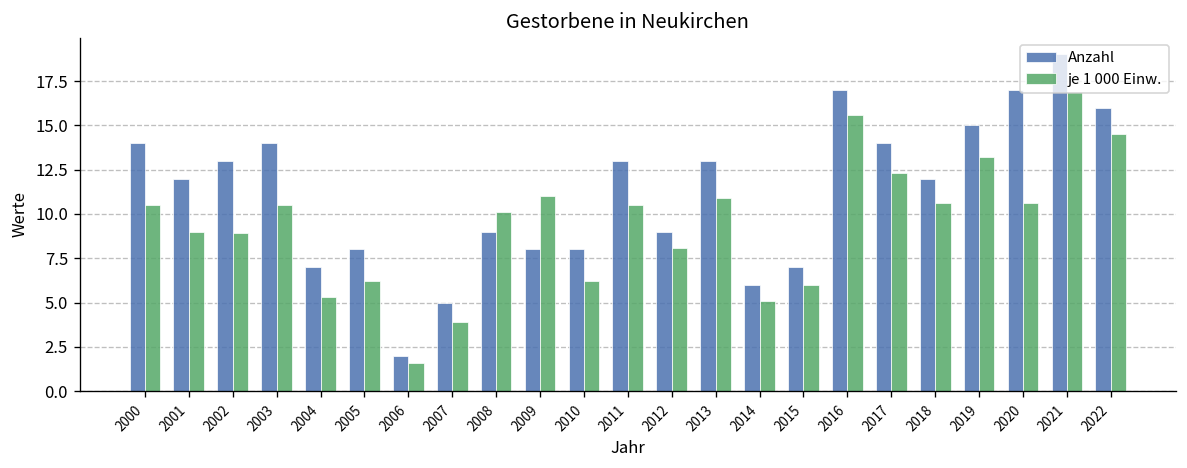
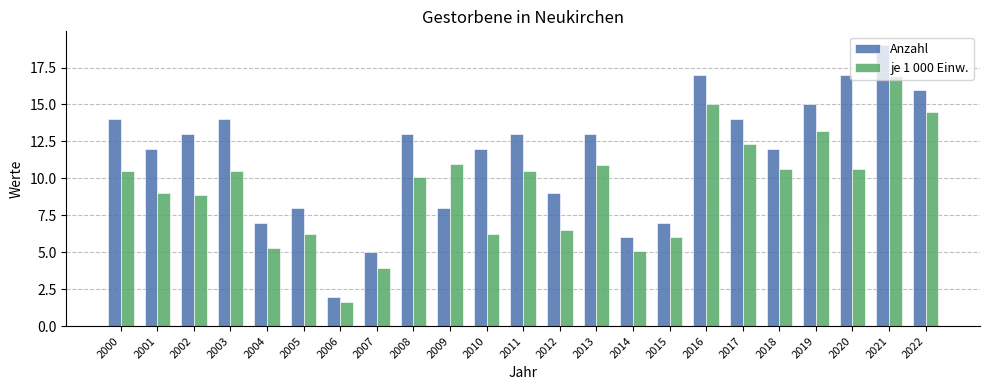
  {
    "Anzahl": {
      "2000": 14,
      "2001": 12,
      "2002": 13,
      "2003": 14,
      "2004": 7,
      "2005": 8,
      "2006": 2,
      "2007": 5,
-     "2008": 9,
+     "2008": 13,
      "2009": 8,
-     "2010": 8,
+     "2010": 12,
      "2011": 13,
      "2012": 9,
      "2013": 13,
      "2014": 6,
      "2015": 7,
      "2016": 17,
      "2017": 14,
      "2018": 12,
      "2019": 15,
      "2020": 17,
      "2022": 16
    },
    "je 1 000 Einw.": {
      "2000": 10.5,
      "2001": 9.0,
      "2002": 8.9,
      "2003": 10.5,
      "2004": 5.3,
      "2005": 6.2,
      "2006": 1.6,
      "2007": 3.9,
      "2008": 10.1,
      "2009": 11.0,
      "2010": 6.2,
      "2011": 10.5,
-     "2012": 8.1,
+     "2012": 6.5,
      "2013": 10.9,
      "2014": 5.1,
      "2015": 6.0,
-     "2016": 15.6,
+     "2016": 15.0,
      "2017": 12.3,
      "2018": 10.6,
      "2019": 13.2,
      "2020": 10.6,
      "2022": 14.5
    }
  }
